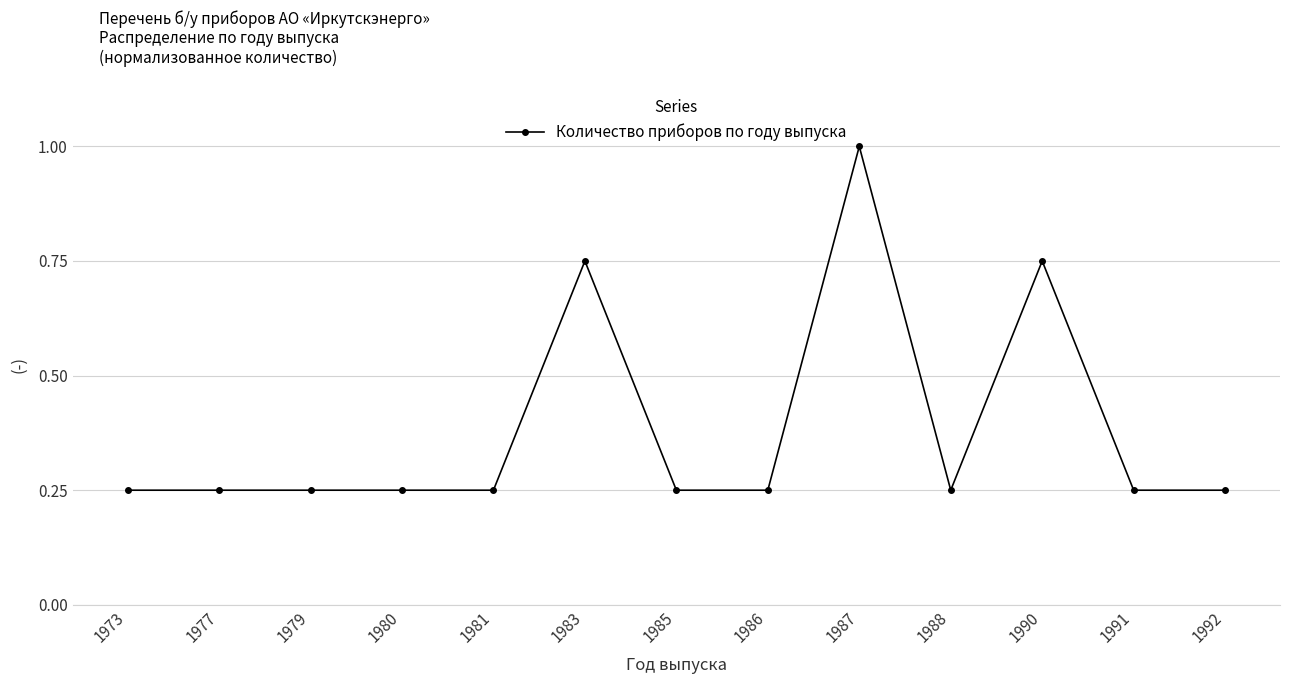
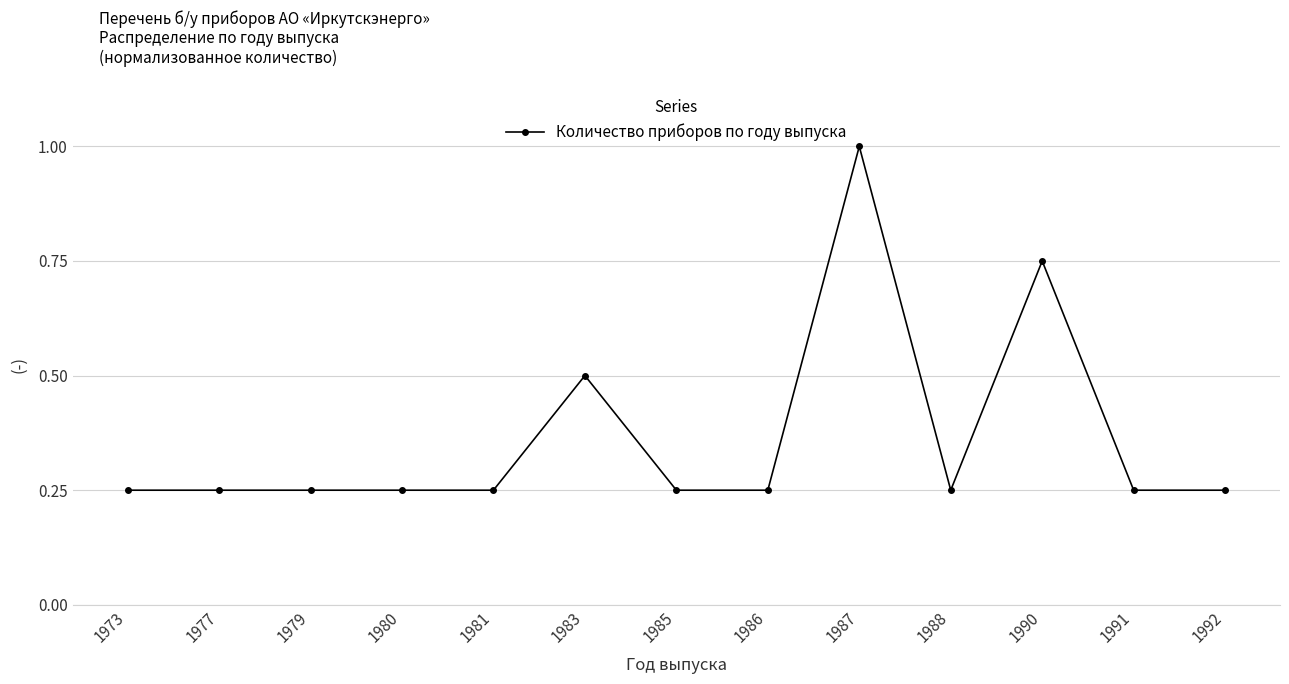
  {
    "1973": 0.25,
    "1977": 0.25,
    "1979": 0.25,
    "1980": 0.25,
    "1981": 0.25,
-   "1983": 0.75,
+   "1983": 0.50,
    "1985": 0.25,
    "1986": 0.25,
    "1987": 1.00,
    "1988": 0.25,
    "1990": 0.75,
    "1991": 0.25,
    "1992": 0.25
  }
